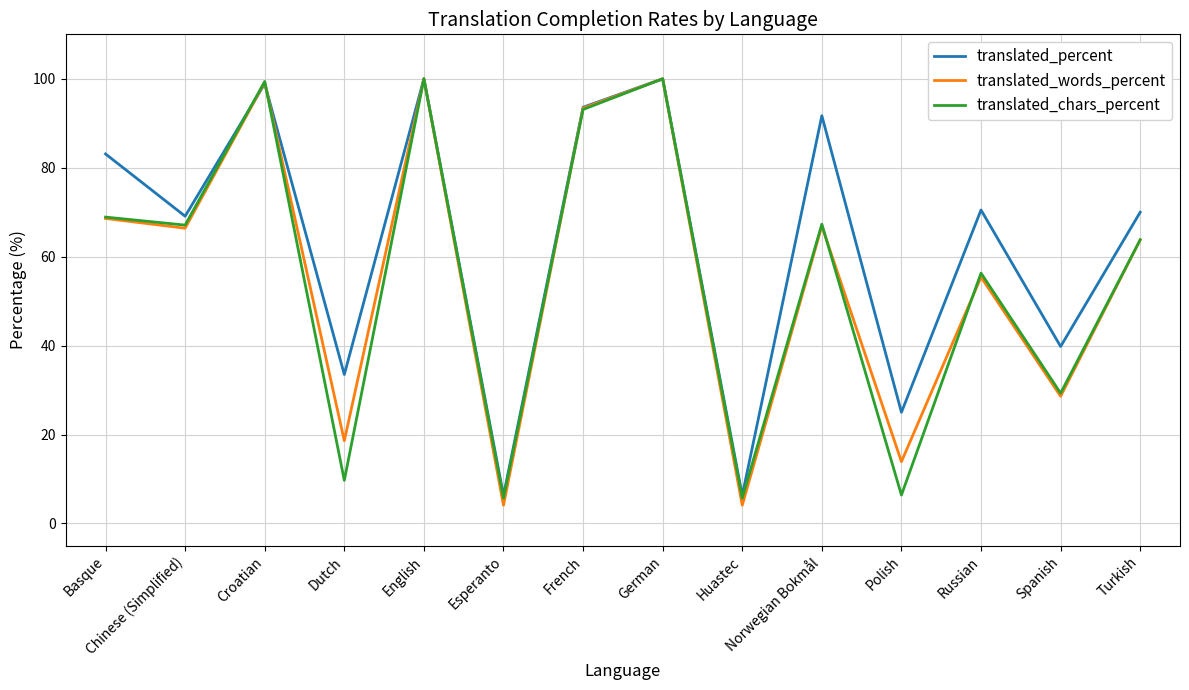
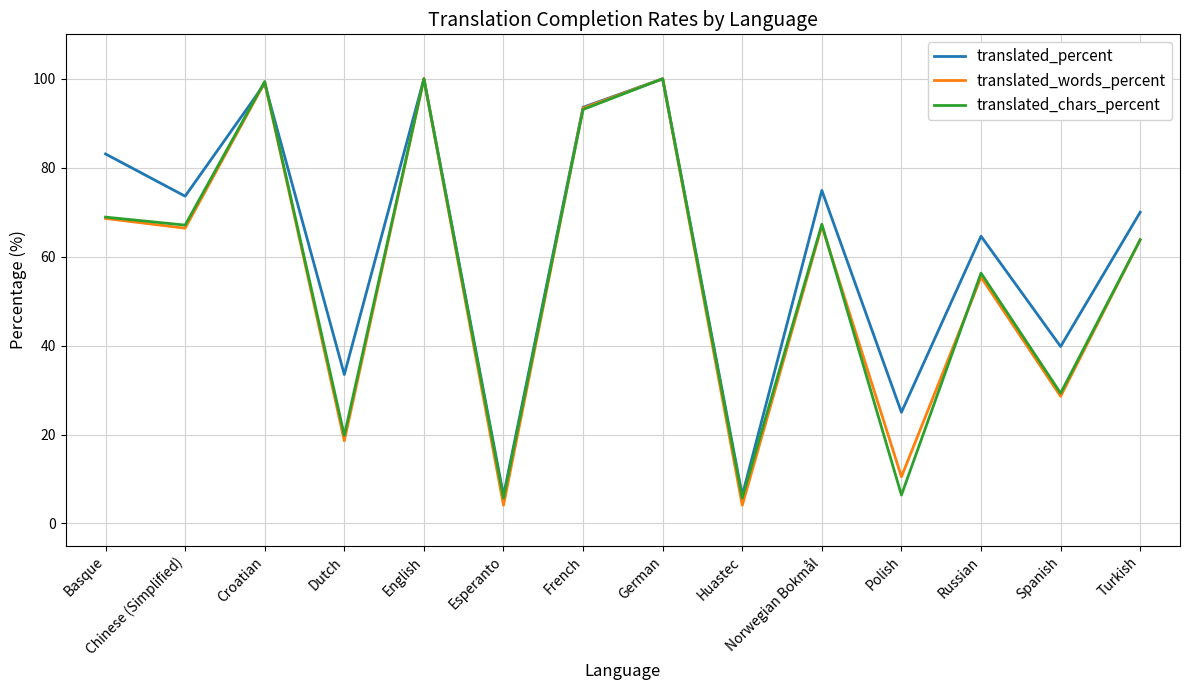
  {
    "translated_percent": {
      "Basque": 83,
-     "Chinese (Simplified)": 69,
+     "Chinese (Simplified)": 74,
      "Dutch": 34,
      "Esperanto": 6,
      "Huastec": 6,
-     "Norwegian Bokmål": 92,
+     "Norwegian Bokmål": 75,
      "Polish": 25,
-     "Russian": 71,
+     "Russian": 65,
      "Spanish": 40,
      "Turkish": 70
    },
    "translated_words_percent": {
      "Chinese (Simplified)": 66,
      "Dutch": 19,
      "Esperanto": 4,
      "Huastec": 4,
-     "Polish": 14,
+     "Polish": 11,
      "Russian": 55,
      "Spanish": 29
    },
    "translated_chars_percent": {
      "Chinese (Simplified)": 67,
-     "Dutch": 10,
+     "Dutch": 20,
      "Esperanto": 6,
      "Huastec": 6,
      "Polish": 6,
      "Russian": 56,
      "Spanish": 29
    }
  }
